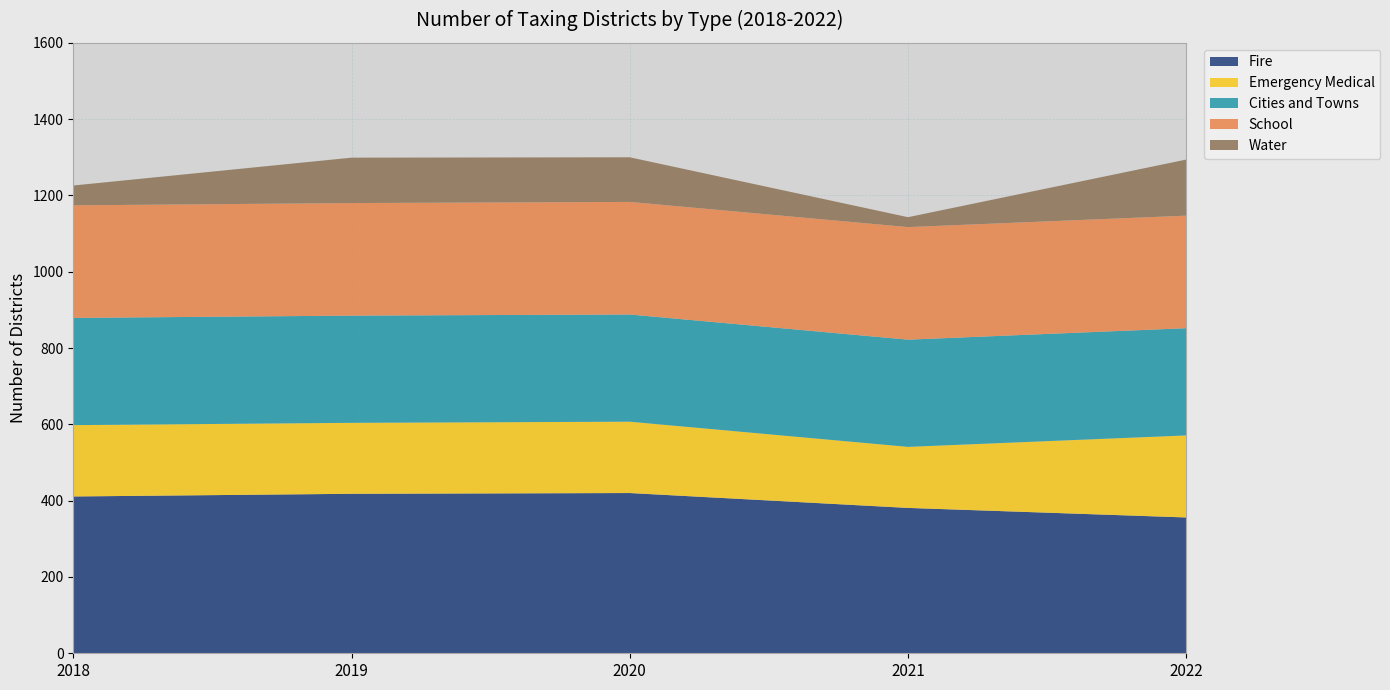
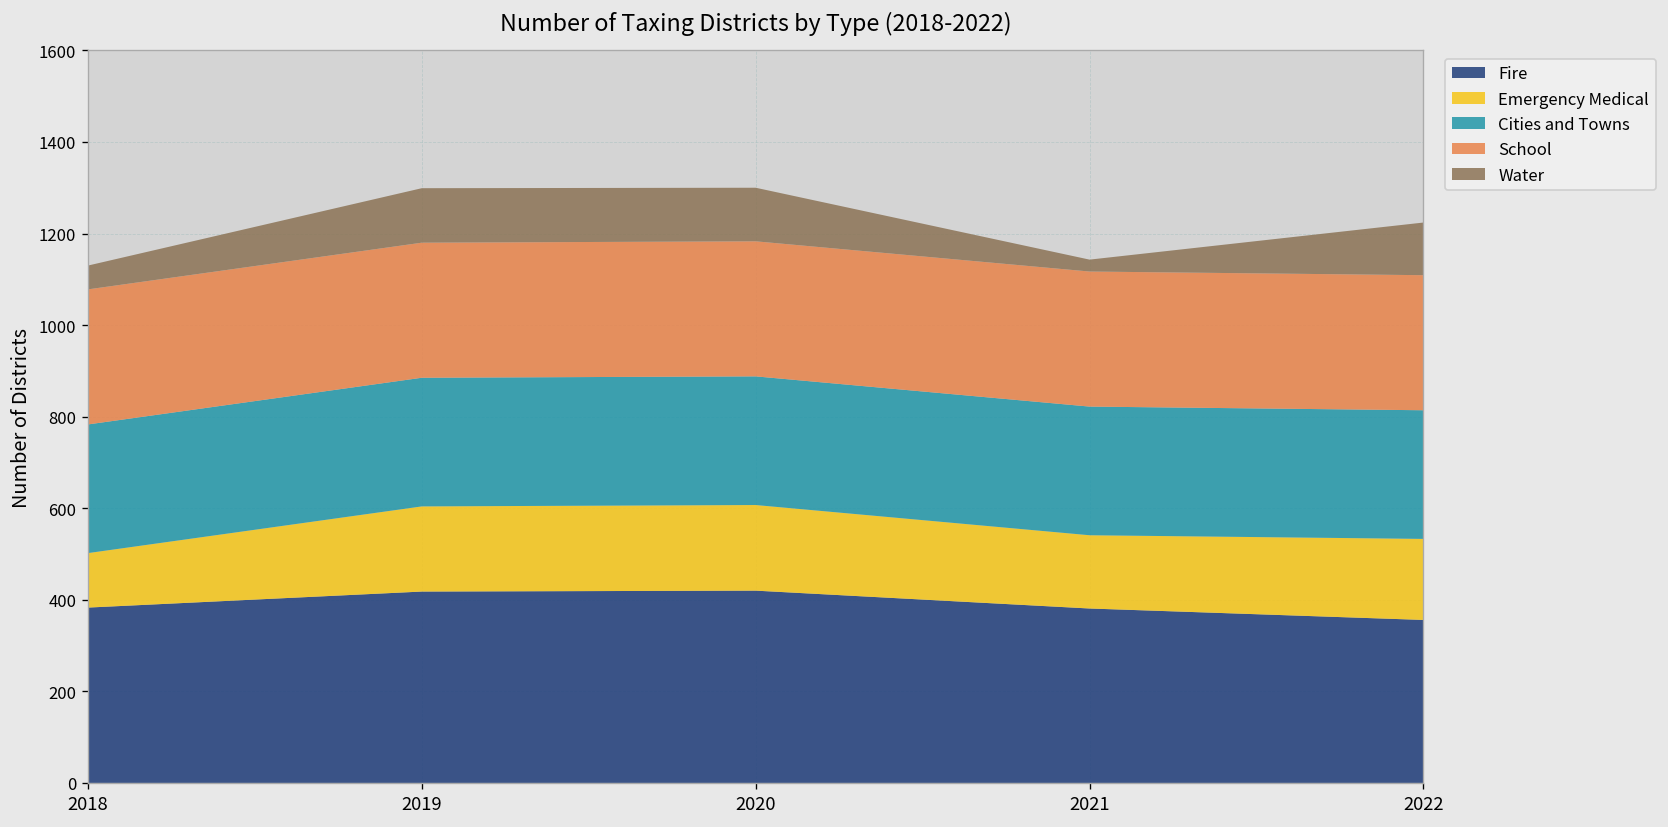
  {
    "Fire": {
-     "2018": 410,
+     "2018": 380,
      "2019": 420,
      "2020": 420,
      "2021": 380,
      "2022": 360
    },
    "Emergency Medical": {
-     "2018": 190,
+     "2018": 120,
      "2019": 190,
      "2020": 190,
      "2021": 160,
-     "2022": 220
+     "2022": 180
    },
    "Cities and Towns": {
      "2018": 280,
      "2019": 280,
      "2020": 280,
      "2021": 280,
      "2022": 280
    },
    "School": {
      "2018": 300,
      "2019": 300,
      "2020": 300,
      "2021": 300,
      "2022": 300
    },
    "Water": {
      "2018": 50,
      "2019": 120,
      "2020": 120,
      "2021": 30,
-     "2022": 150
+     "2022": 120
    }
  }
